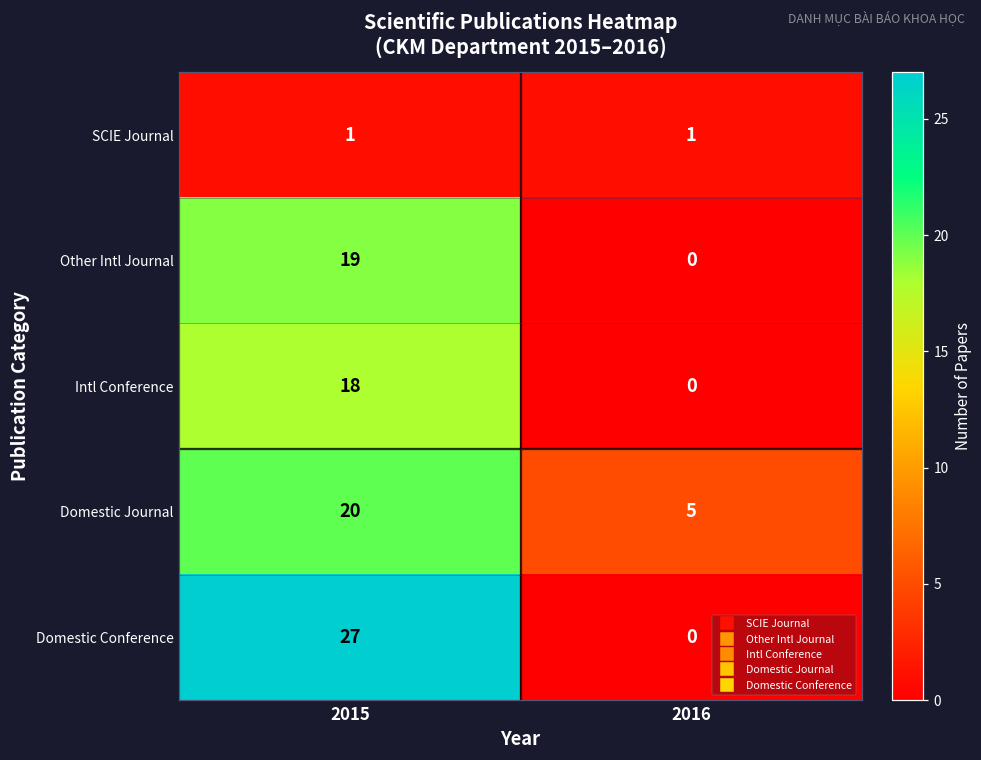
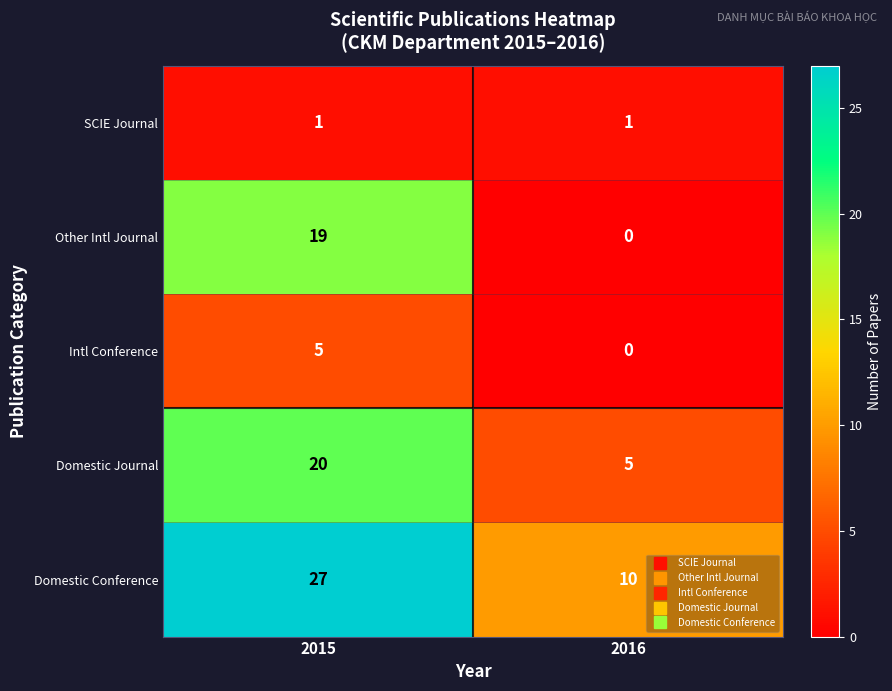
  {
    "SCIE Journal": {
      "2015": 1,
      "2016": 1
    },
    "Other Intl Journal": {
      "2015": 19,
      "2016": 0
    },
    "Intl Conference": {
-     "2015": 18,
+     "2015": 5,
      "2016": 0
    },
    "Domestic Journal": {
      "2015": 20,
      "2016": 5
    },
    "Domestic Conference": {
      "2015": 27,
-     "2016": 0
+     "2016": 10
    }
  }
